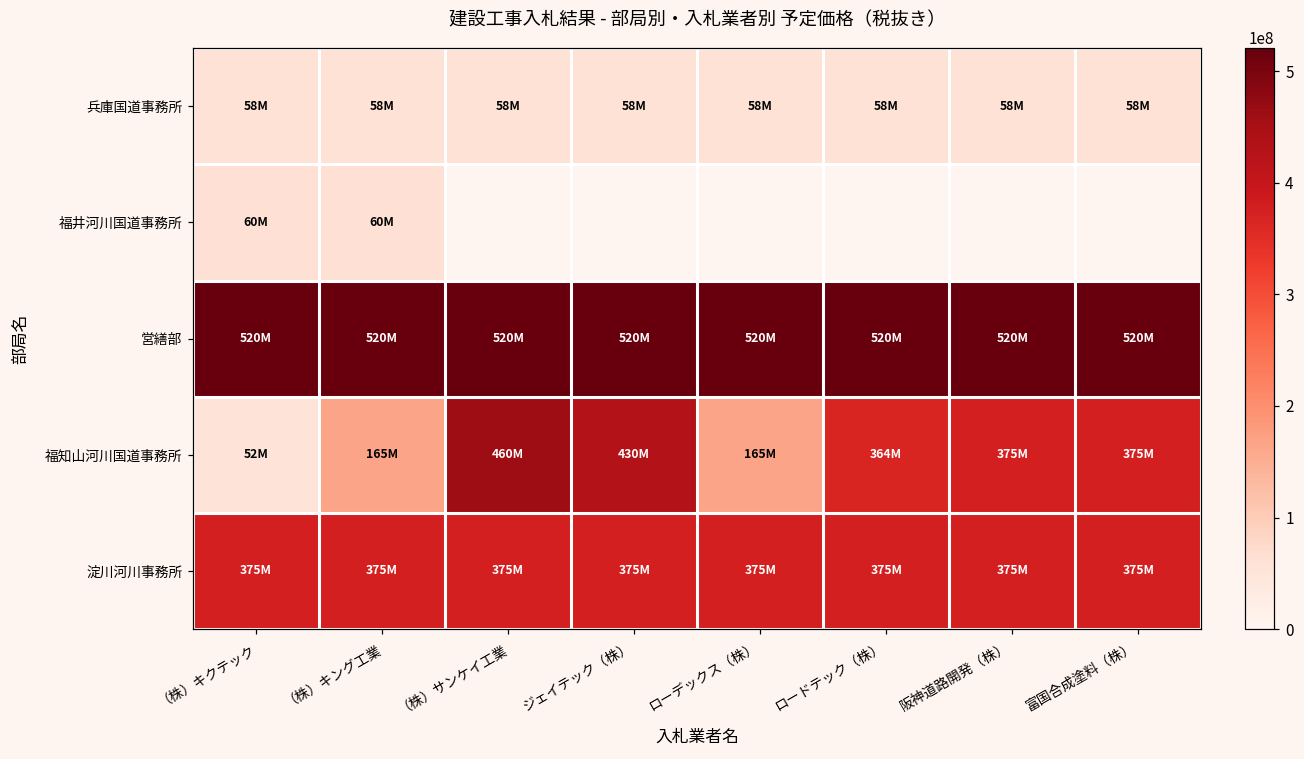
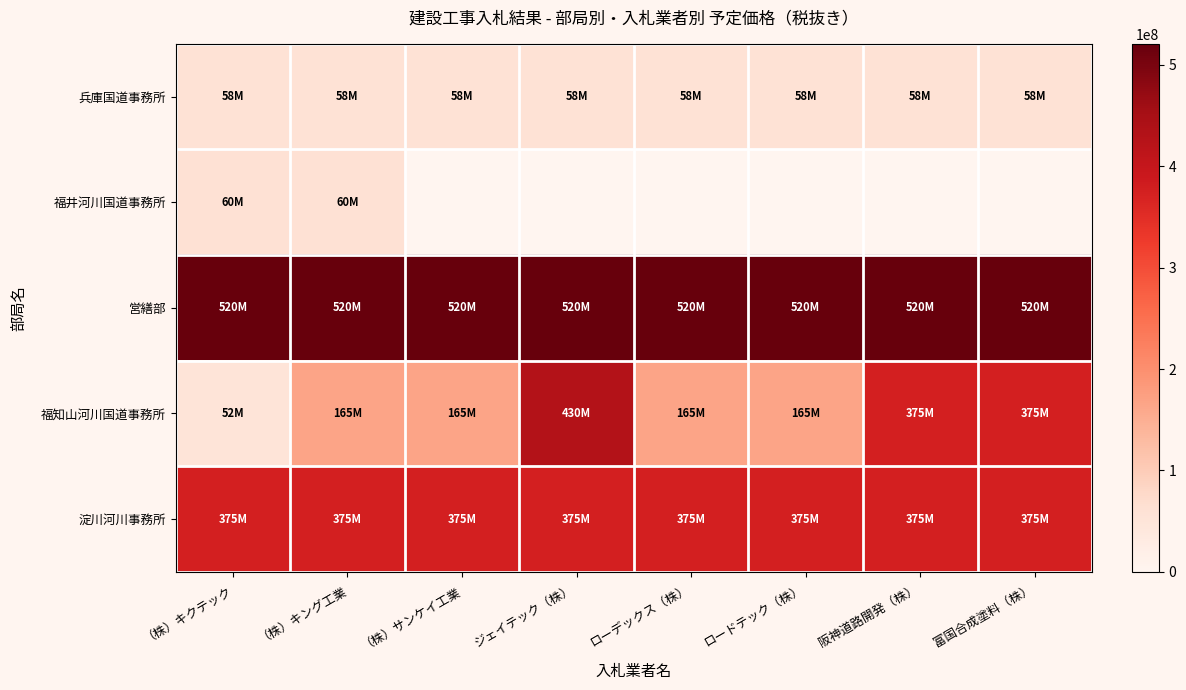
  {
    "兵庫国道事務所": {
      "（株）キクテック": "58M",
      "（株）キング工業": "58M",
      "（株）サンケイ工業": "58M",
      "ジェイテック（株）": "58M",
      "ローデックス（株）": "58M",
      "ロードテック（株）": "58M",
      "阪神道路開発（株）": "58M",
      "富国合成塗料（株）": "58M"
    },
    "福井河川国道事務所": {
      "（株）キクテック": "60M",
      "（株）キング工業": "60M"
    },
    "営繕部": {
      "（株）キクテック": "520M",
      "（株）キング工業": "520M",
      "（株）サンケイ工業": "520M",
      "ジェイテック（株）": "520M",
      "ローデックス（株）": "520M",
      "ロードテック（株）": "520M",
      "阪神道路開発（株）": "520M",
      "富国合成塗料（株）": "520M"
    },
    "福知山河川国道事務所": {
      "（株）キクテック": "52M",
      "（株）キング工業": "165M",
-     "（株）サンケイ工業": "460M",
+     "（株）サンケイ工業": "165M",
      "ジェイテック（株）": "430M",
      "ローデックス（株）": "165M",
-     "ロードテック（株）": "364M",
+     "ロードテック（株）": "165M",
      "阪神道路開発（株）": "375M",
      "富国合成塗料（株）": "375M"
    },
    "淀川河川事務所": {
      "（株）キクテック": "375M",
      "（株）キング工業": "375M",
      "（株）サンケイ工業": "375M",
      "ジェイテック（株）": "375M",
      "ローデックス（株）": "375M",
      "ロードテック（株）": "375M",
      "阪神道路開発（株）": "375M",
      "富国合成塗料（株）": "375M"
    }
  }
